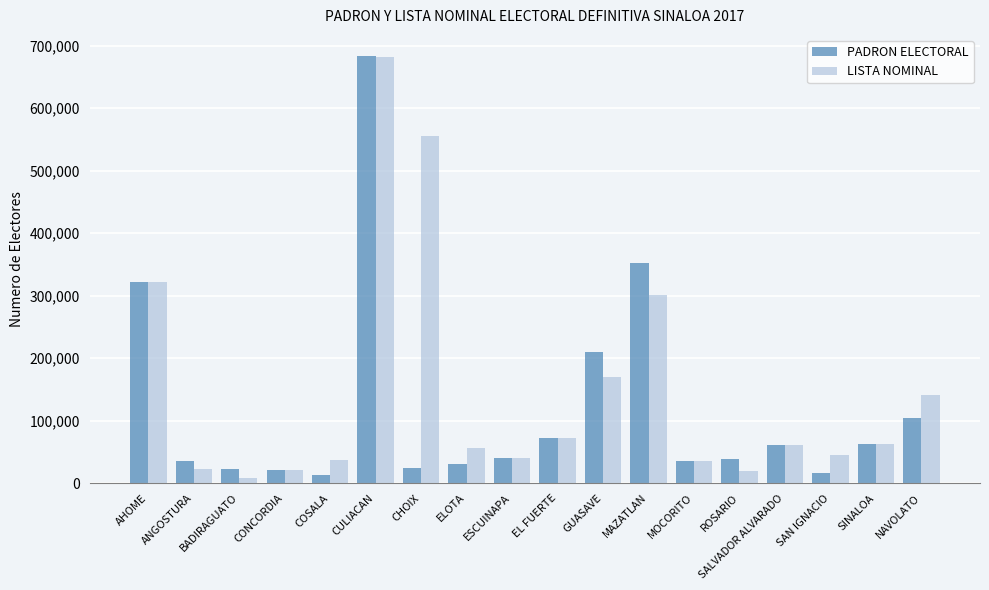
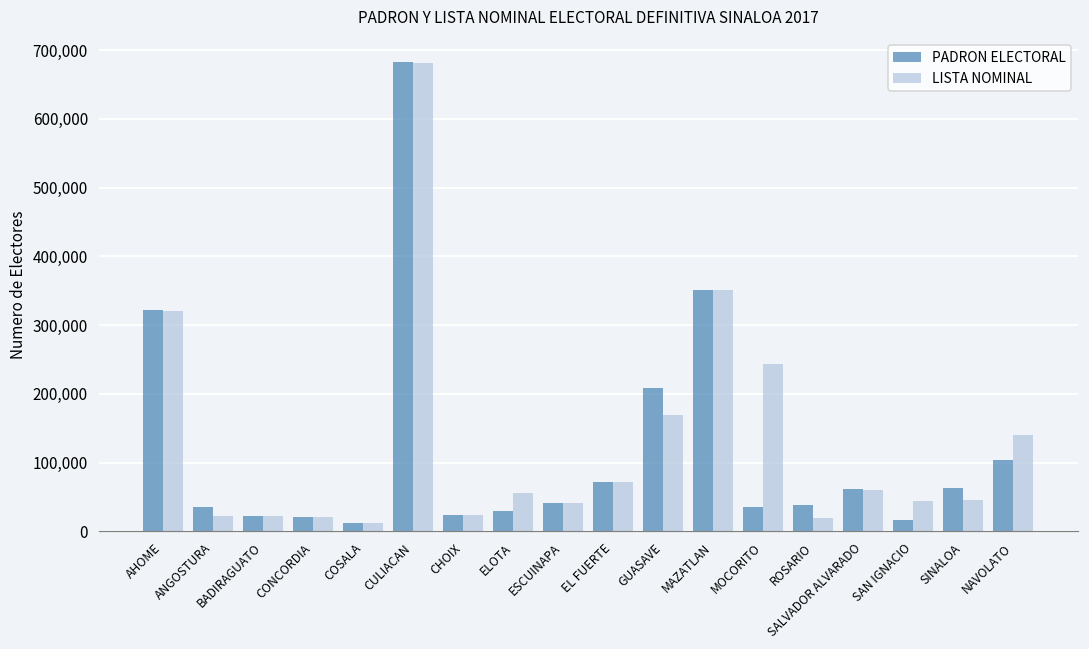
  {
    "PADRON ELECTORAL": {
      "AHOME": "320,000",
      "ANGOSTURA": "40,000",
      "BADIRAGUATO": "20,000",
      "CONCORDIA": "20,000",
      "COSALA": "10,000",
      "CULIACAN": "680,000",
      "CHOIX": "20,000",
      "ELOTA": "30,000",
      "ESCUINAPA": "40,000",
      "EL FUERTE": "70,000",
      "GUASAVE": "210,000",
      "MAZATLAN": "350,000",
      "MOCORITO": "40,000",
      "ROSARIO": "40,000",
      "SALVADOR ALVARADO": "60,000",
      "SAN IGNACIO": "20,000",
      "SINALOA": "60,000",
      "NAVOLATO": "100,000"
    },
    "LISTA NOMINAL": {
      "AHOME": "320,000",
      "ANGOSTURA": "20,000",
-     "BADIRAGUATO": "10,000",
+     "BADIRAGUATO": "20,000",
      "CONCORDIA": "20,000",
-     "COSALA": "40,000",
+     "COSALA": "10,000",
      "CULIACAN": "680,000",
-     "CHOIX": "560,000",
+     "CHOIX": "20,000",
      "ELOTA": "60,000",
      "ESCUINAPA": "40,000",
      "EL FUERTE": "70,000",
      "GUASAVE": "170,000",
-     "MAZATLAN": "300,000",
-     "MOCORITO": "40,000",
+     "MAZATLAN": "350,000",
+     "MOCORITO": "240,000",
      "ROSARIO": "20,000",
      "SALVADOR ALVARADO": "60,000",
      "SAN IGNACIO": "40,000",
-     "SINALOA": "60,000",
+     "SINALOA": "50,000",
      "NAVOLATO": "140,000"
    }
  }
